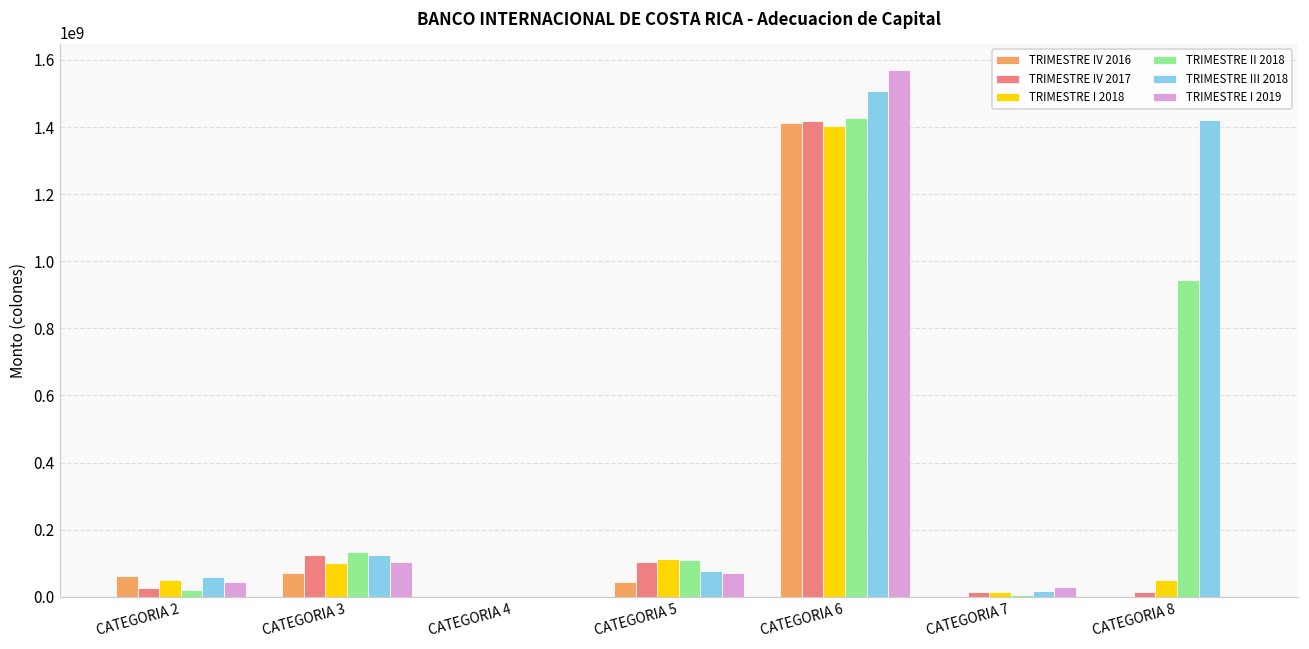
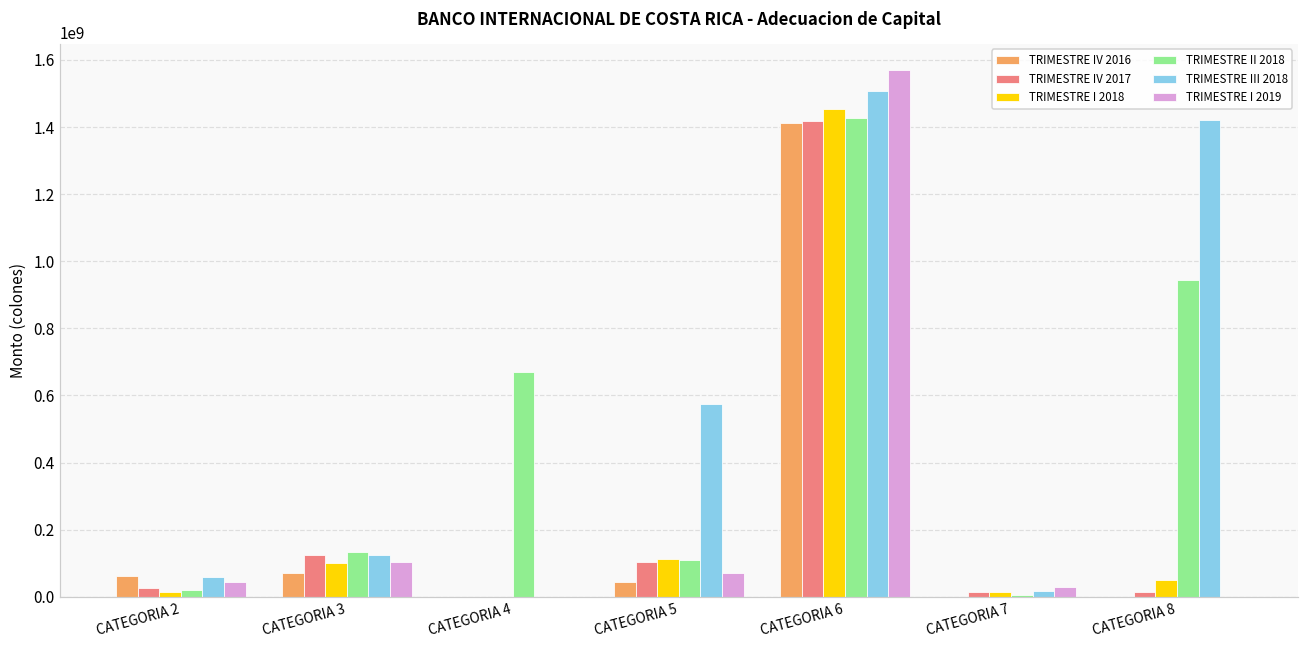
  {
    "TRIMESTRE I 2018": {
-     "CATEGORIA 2": 50000000,
+     "CATEGORIA 2": 10000000,
      "CATEGORIA 3": 100000000,
      "CATEGORIA 5": 110000000,
-     "CATEGORIA 6": 1400000000,
+     "CATEGORIA 6": 1450000000,
      "CATEGORIA 7": 10000000,
      "CATEGORIA 8": 50000000
    },
    "TRIMESTRE II 2018": {
      "CATEGORIA 2": 20000000,
      "CATEGORIA 3": 140000000,
-     "CATEGORIA 4": 0,
+     "CATEGORIA 4": 670000000,
      "CATEGORIA 5": 110000000,
      "CATEGORIA 6": 1430000000,
      "CATEGORIA 8": 940000000
    },
    "TRIMESTRE III 2018": {
      "CATEGORIA 2": 60000000,
      "CATEGORIA 3": 130000000,
-     "CATEGORIA 5": 80000000,
+     "CATEGORIA 5": 580000000,
      "CATEGORIA 6": 1510000000,
      "CATEGORIA 7": 20000000,
      "CATEGORIA 8": 1420000000
    },
    "TRIMESTRE I 2019": {
      "CATEGORIA 2": 50000000,
      "CATEGORIA 3": 100000000,
      "CATEGORIA 5": 70000000,
      "CATEGORIA 6": 1570000000,
      "CATEGORIA 7": 30000000
    }
  }
